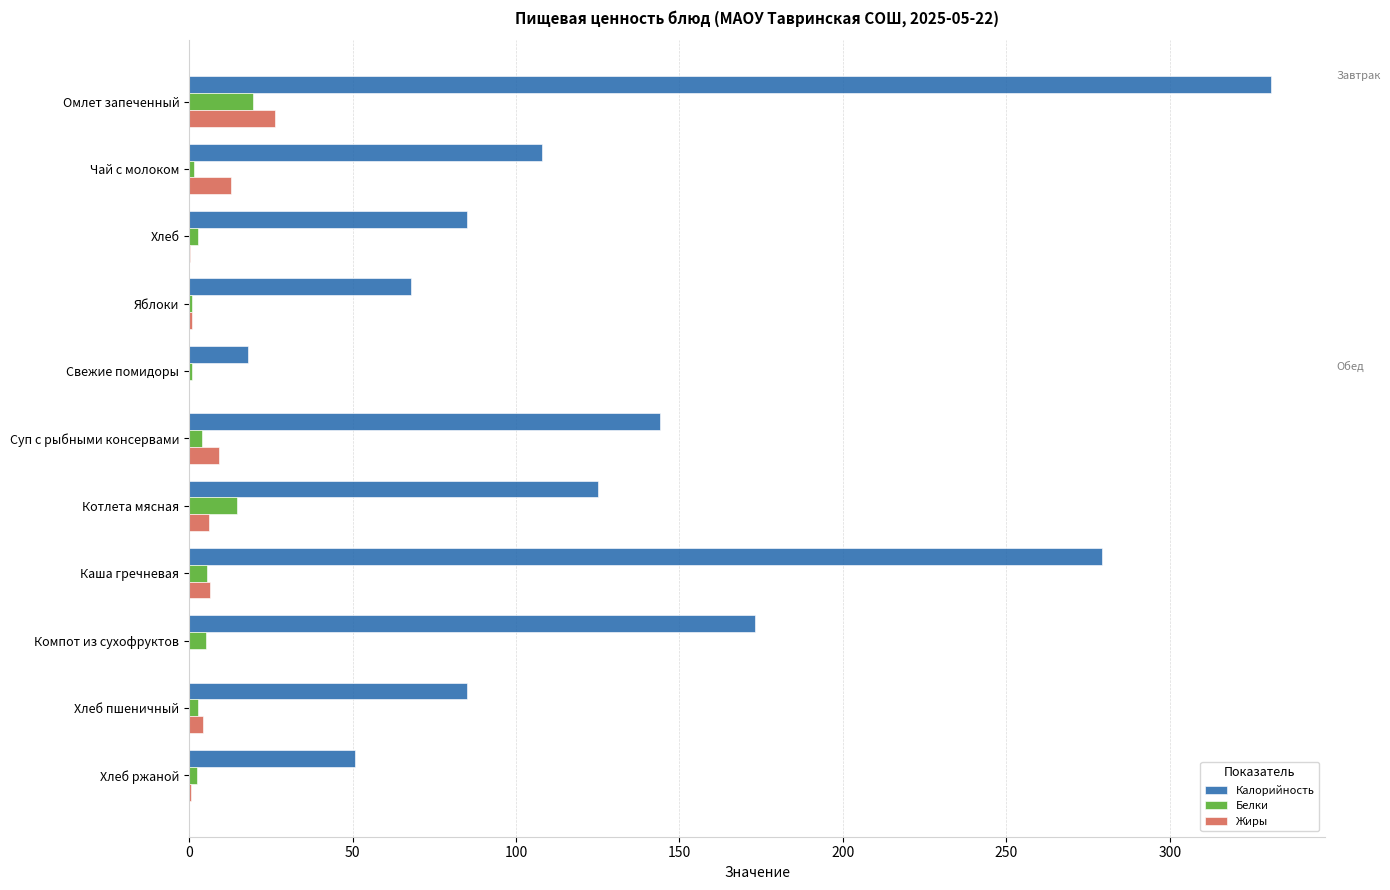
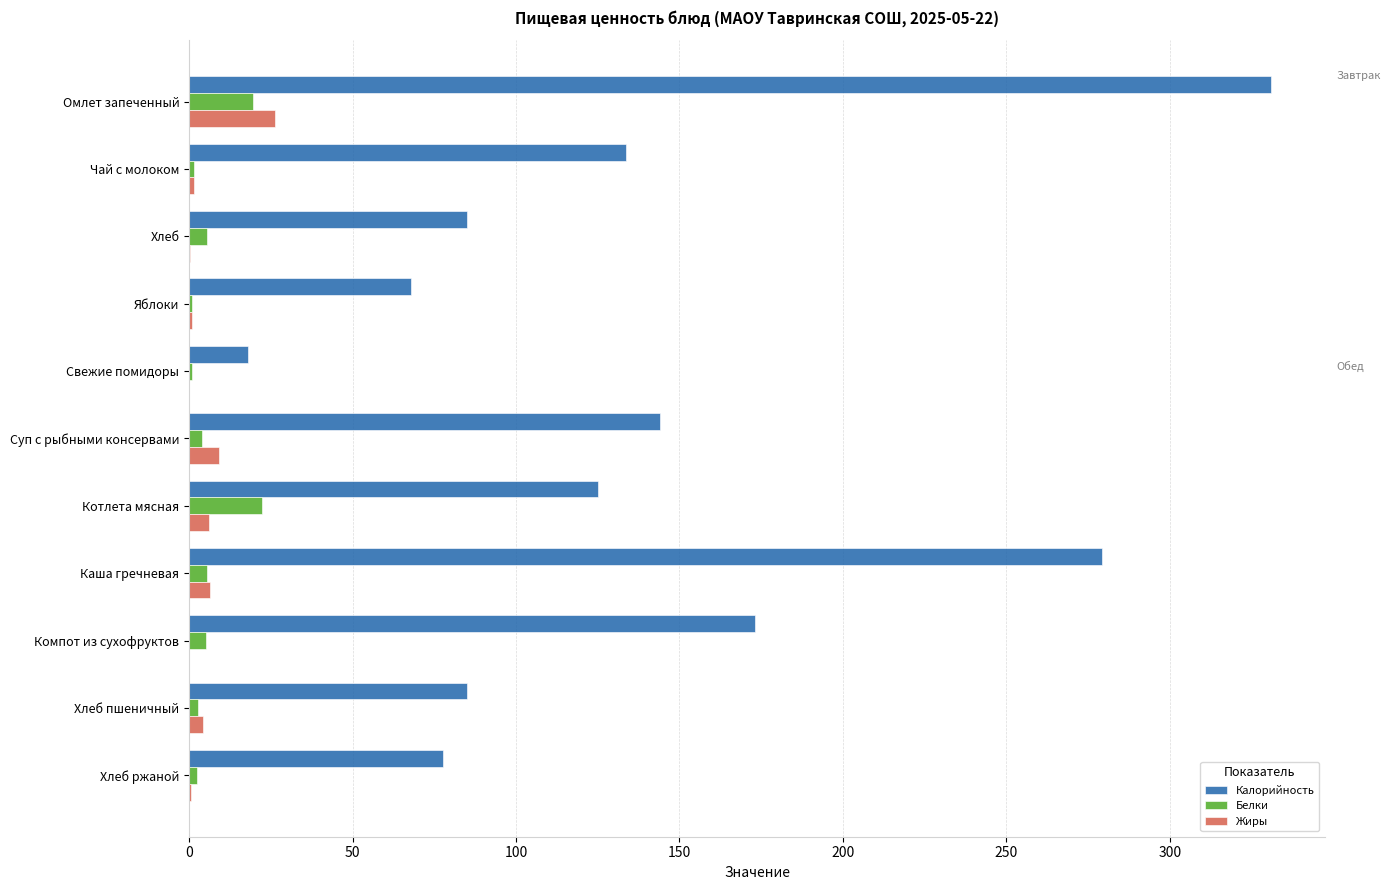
  {
    "Калорийность": {
      "Омлет запеченный": 331,
-     "Чай с молоком": 108,
+     "Чай с молоком": 134,
      "Хлеб": 85,
      "Яблоки": 68,
      "Свежие помидоры": 18,
      "Суп с рыбными консервами": 144,
      "Котлета мясная": 125,
      "Каша гречневая": 279,
      "Компот из сухофруктов": 173,
      "Хлеб пшеничный": 85,
-     "Хлеб ржаной": 51
+     "Хлеб ржаной": 78
    },
    "Белки": {
      "Омлет запеченный": 20,
      "Чай с молоком": 1,
-     "Хлеб": 3,
+     "Хлеб": 6,
      "Яблоки": 1,
      "Свежие помидоры": 1,
      "Суп с рыбными консервами": 4,
-     "Котлета мясная": 15,
+     "Котлета мясная": 22,
      "Каша гречневая": 5,
      "Компот из сухофруктов": 5,
      "Хлеб пшеничный": 3,
      "Хлеб ржаной": 3
    },
    "Жиры": {
      "Омлет запеченный": 26,
-     "Чай с молоком": 13,
+     "Чай с молоком": 1,
      "Яблоки": 1,
      "Свежие помидоры": 0,
      "Суп с рыбными консервами": 9,
      "Котлета мясная": 6,
      "Каша гречневая": 6,
      "Хлеб пшеничный": 4
    }
  }
